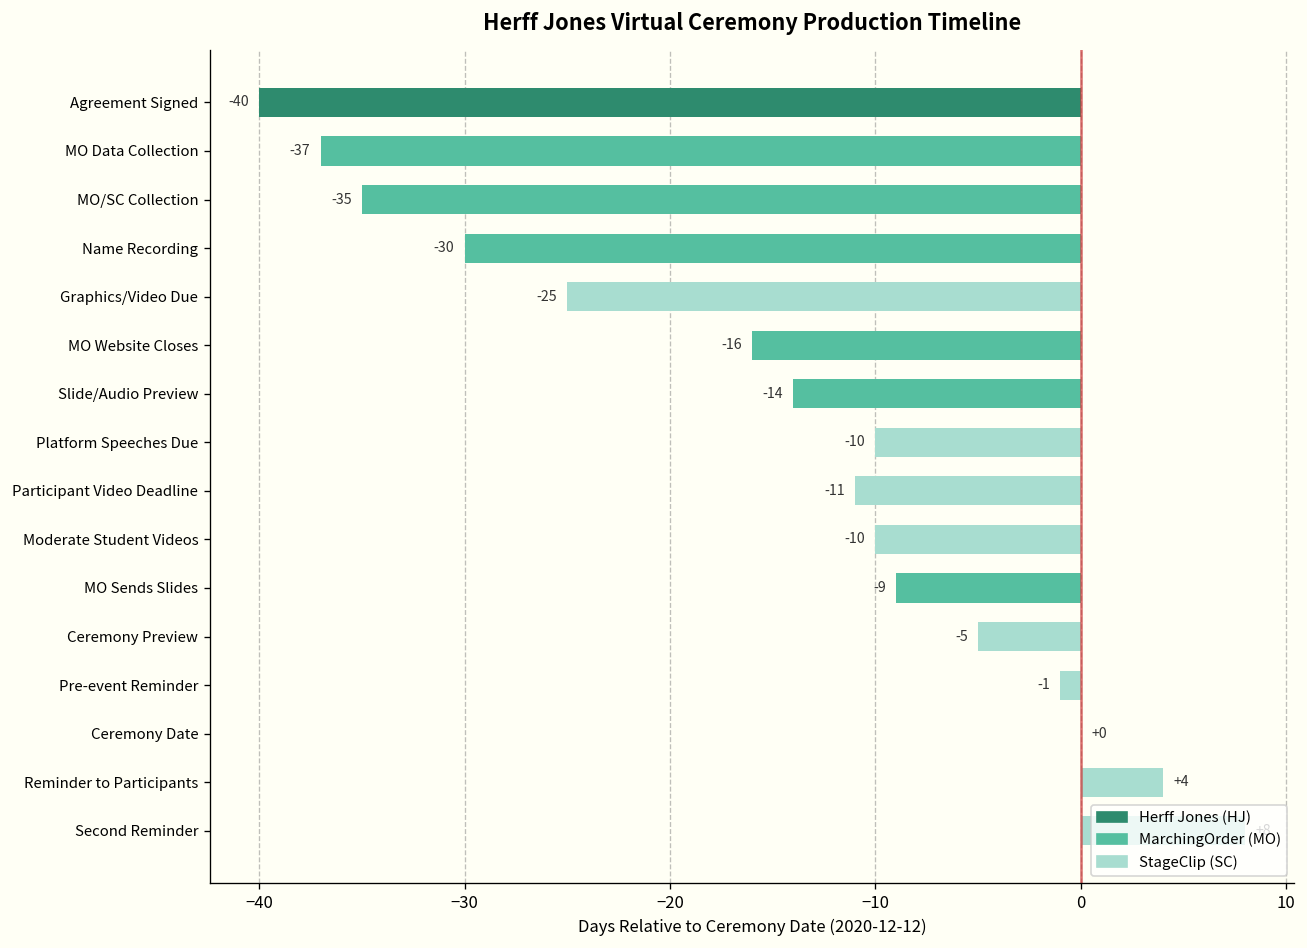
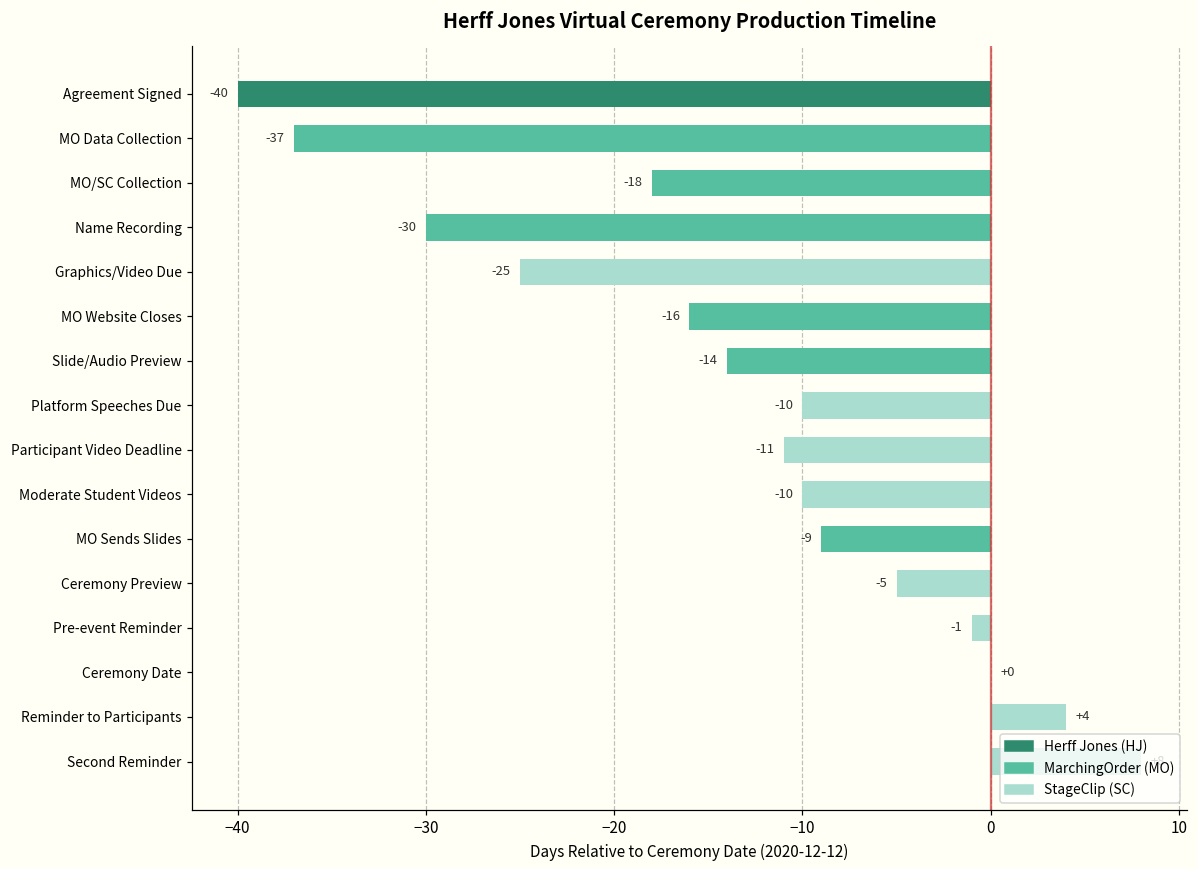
  {
    "Agreement Signed": "-40",
    "MO Data Collection": "-37",
-   "MO/SC Collection": "-35",
+   "MO/SC Collection": "-18",
    "Name Recording": "-30",
    "Graphics/Video Due": "-25",
    "MO Website Closes": "-16",
    "Slide/Audio Preview": "-14",
    "Platform Speeches Due": "-10",
    "Participant Video Deadline": "-11",
    "Moderate Student Videos": "-10",
    "MO Sends Slides": "-9",
    "Ceremony Preview": "-5",
    "Pre-event Reminder": "-1",
    "Ceremony Date": "+0",
    "Reminder to Participants": "+4"
  }
